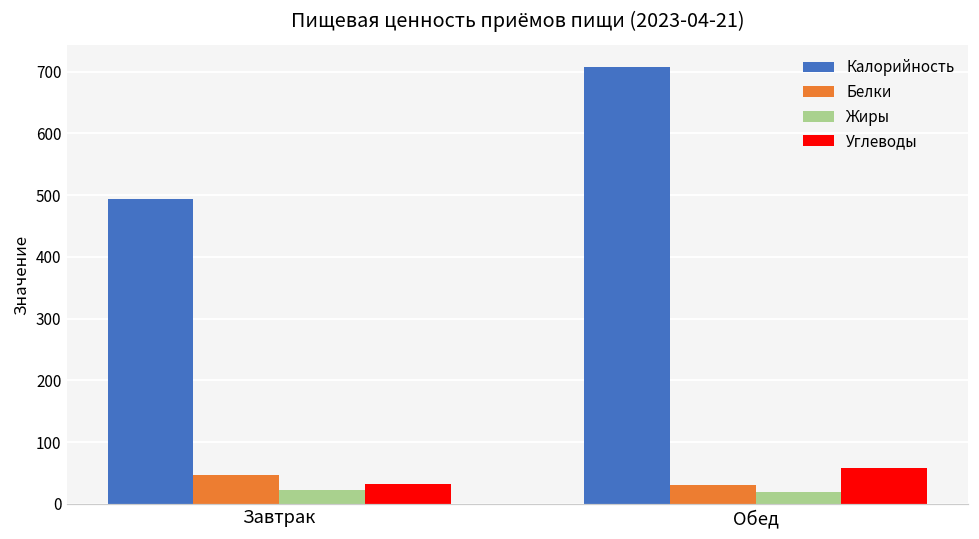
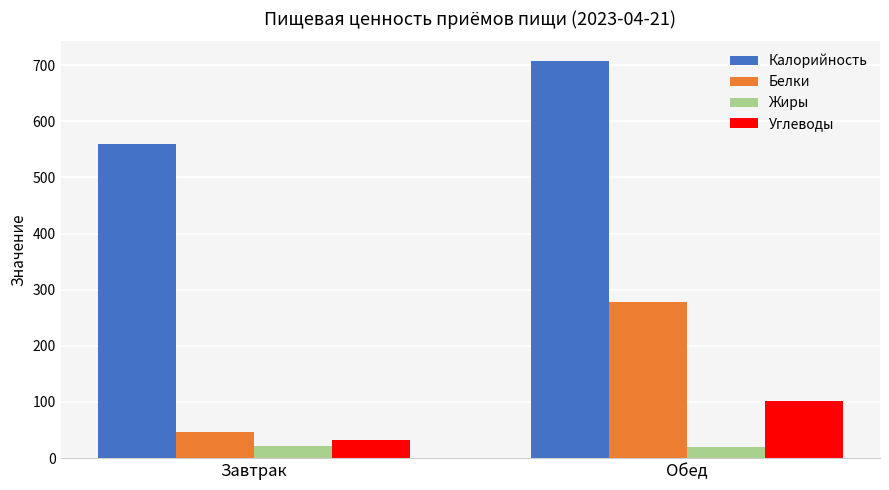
  {
    "Калорийность": {
-     "Завтрак": 490,
+     "Завтрак": 560,
      "Обед": 710
    },
    "Белки": {
      "Завтрак": 50,
-     "Обед": 30
+     "Обед": 280
    },
    "Жиры": {
      "Завтрак": 20,
      "Обед": 20
    },
    "Углеводы": {
      "Завтрак": 30,
-     "Обед": 60
+     "Обед": 100
    }
  }
